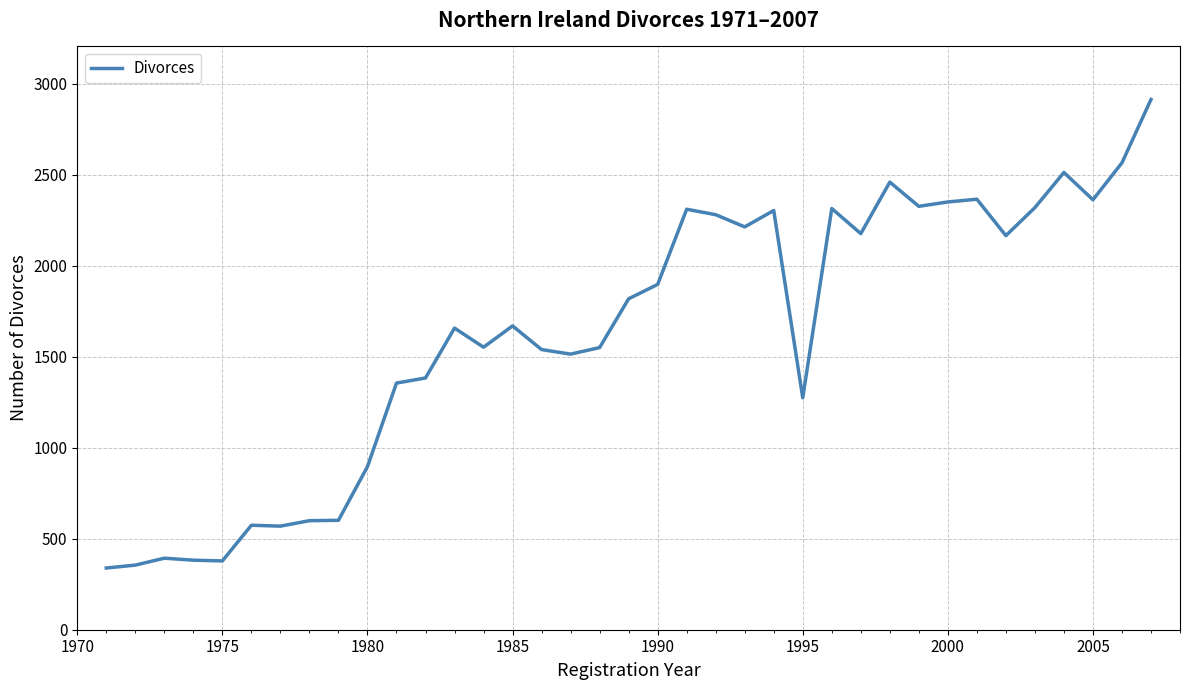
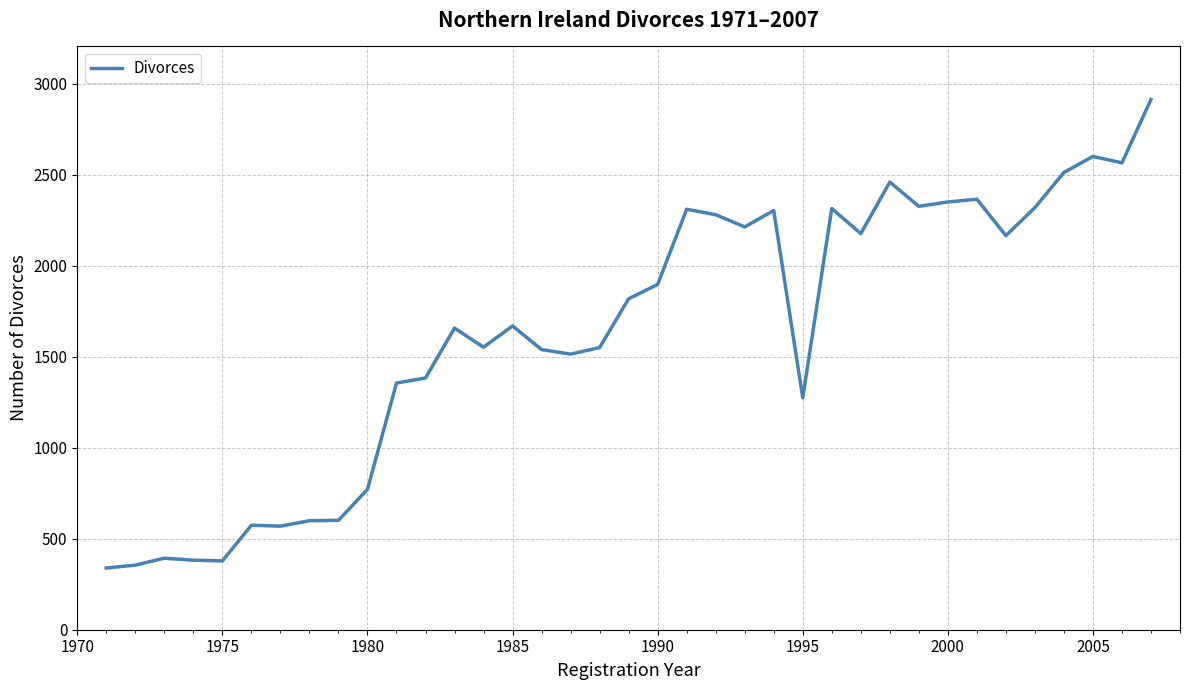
  {
    "1975": 380,
-   "1980": 900,
+   "1980": 770,
    "1985": 1670,
    "1990": 1900,
    "1995": 1270,
    "2000": 2350,
-   "2005": 2360
+   "2005": 2600
  }
